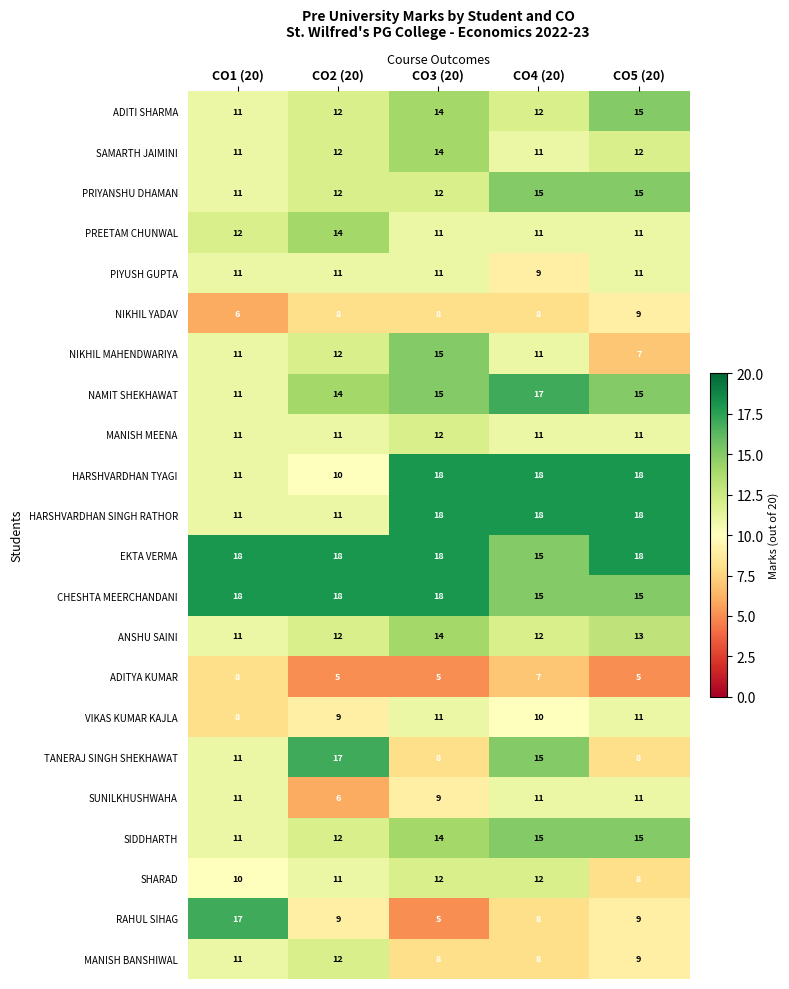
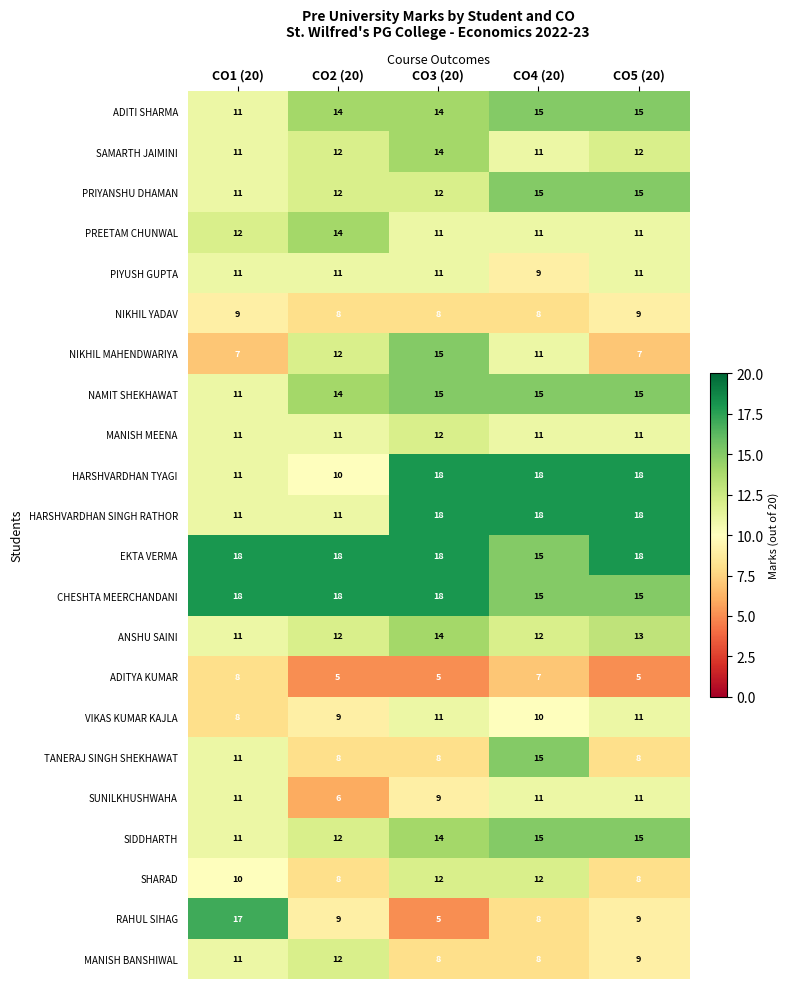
  {
    "ADITI SHARMA": {
      "CO1 (20)": 11,
-     "CO2 (20)": 12,
+     "CO2 (20)": 14,
      "CO3 (20)": 14,
-     "CO4 (20)": 12,
+     "CO4 (20)": 15,
      "CO5 (20)": 15
    },
    "SAMARTH JAIMINI": {
      "CO1 (20)": 11,
      "CO2 (20)": 12,
      "CO3 (20)": 14,
      "CO4 (20)": 11,
      "CO5 (20)": 12
    },
    "PRIYANSHU DHAMAN": {
      "CO1 (20)": 11,
      "CO2 (20)": 12,
      "CO3 (20)": 12,
      "CO4 (20)": 15,
      "CO5 (20)": 15
    },
    "PREETAM CHUNWAL": {
      "CO1 (20)": 12,
      "CO2 (20)": 14,
      "CO3 (20)": 11,
      "CO4 (20)": 11,
      "CO5 (20)": 11
    },
    "PIYUSH GUPTA": {
      "CO1 (20)": 11,
      "CO2 (20)": 11,
      "CO3 (20)": 11,
      "CO4 (20)": 9,
      "CO5 (20)": 11
    },
    "NIKHIL YADAV": {
-     "CO1 (20)": 6,
+     "CO1 (20)": 9,
      "CO2 (20)": 8,
      "CO3 (20)": 8,
      "CO4 (20)": 8,
      "CO5 (20)": 9
    },
    "NIKHIL MAHENDWARIYA": {
-     "CO1 (20)": 11,
+     "CO1 (20)": 7,
      "CO2 (20)": 12,
      "CO3 (20)": 15,
      "CO4 (20)": 11,
      "CO5 (20)": 7
    },
    "NAMIT SHEKHAWAT": {
      "CO1 (20)": 11,
      "CO2 (20)": 14,
      "CO3 (20)": 15,
-     "CO4 (20)": 17,
+     "CO4 (20)": 15,
      "CO5 (20)": 15
    },
    "MANISH MEENA": {
      "CO1 (20)": 11,
      "CO2 (20)": 11,
      "CO3 (20)": 12,
      "CO4 (20)": 11,
      "CO5 (20)": 11
    },
    "HARSHVARDHAN TYAGI": {
      "CO1 (20)": 11,
      "CO2 (20)": 10,
      "CO3 (20)": 18,
      "CO4 (20)": 18,
      "CO5 (20)": 18
    },
    "HARSHVARDHAN SINGH RATHOR": {
      "CO1 (20)": 11,
      "CO2 (20)": 11,
      "CO3 (20)": 18,
      "CO4 (20)": 18,
      "CO5 (20)": 18
    },
    "EKTA VERMA": {
      "CO1 (20)": 18,
      "CO2 (20)": 18,
      "CO3 (20)": 18,
      "CO4 (20)": 15,
      "CO5 (20)": 18
    },
    "CHESHTA MEERCHANDANI": {
      "CO1 (20)": 18,
      "CO2 (20)": 18,
      "CO3 (20)": 18,
      "CO4 (20)": 15,
      "CO5 (20)": 15
    },
    "ANSHU SAINI": {
      "CO1 (20)": 11,
      "CO2 (20)": 12,
      "CO3 (20)": 14,
      "CO4 (20)": 12,
      "CO5 (20)": 13
    },
    "ADITYA KUMAR": {
      "CO1 (20)": 8,
      "CO2 (20)": 5,
      "CO3 (20)": 5,
      "CO4 (20)": 7,
      "CO5 (20)": 5
    },
    "VIKAS KUMAR KAJLA": {
      "CO1 (20)": 8,
      "CO2 (20)": 9,
      "CO3 (20)": 11,
      "CO4 (20)": 10,
      "CO5 (20)": 11
    },
    "TANERAJ SINGH SHEKHAWAT": {
      "CO1 (20)": 11,
-     "CO2 (20)": 17,
+     "CO2 (20)": 8,
      "CO3 (20)": 8,
      "CO4 (20)": 15,
      "CO5 (20)": 8
    },
    "SUNILKHUSHWAHA": {
      "CO1 (20)": 11,
      "CO2 (20)": 6,
      "CO3 (20)": 9,
      "CO4 (20)": 11,
      "CO5 (20)": 11
    },
    "SIDDHARTH": {
      "CO1 (20)": 11,
      "CO2 (20)": 12,
      "CO3 (20)": 14,
      "CO4 (20)": 15,
      "CO5 (20)": 15
    },
    "SHARAD": {
      "CO1 (20)": 10,
-     "CO2 (20)": 11,
+     "CO2 (20)": 8,
      "CO3 (20)": 12,
      "CO4 (20)": 12,
      "CO5 (20)": 8
    },
    "RAHUL SIHAG": {
      "CO1 (20)": 17,
      "CO2 (20)": 9,
      "CO3 (20)": 5,
      "CO4 (20)": 8,
      "CO5 (20)": 9
    },
    "MANISH BANSHIWAL": {
      "CO1 (20)": 11,
      "CO2 (20)": 12,
      "CO3 (20)": 8,
      "CO4 (20)": 8,
      "CO5 (20)": 9
    }
  }
